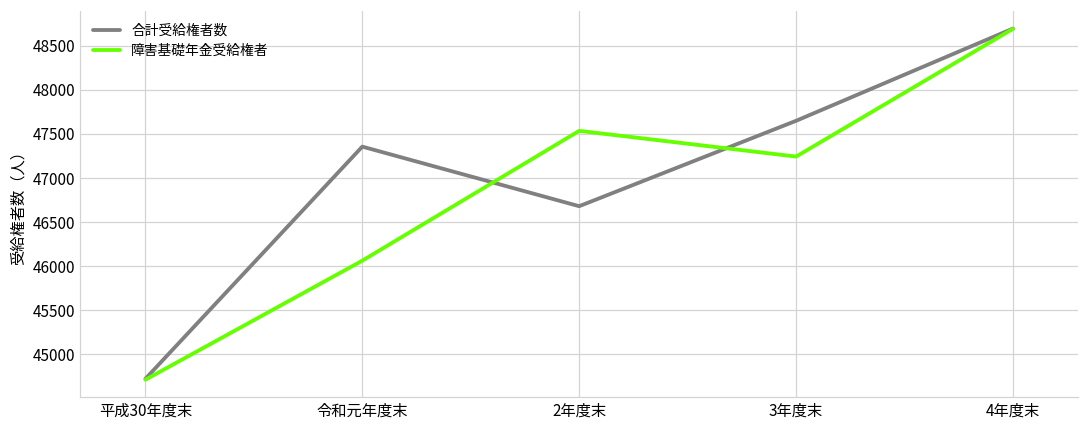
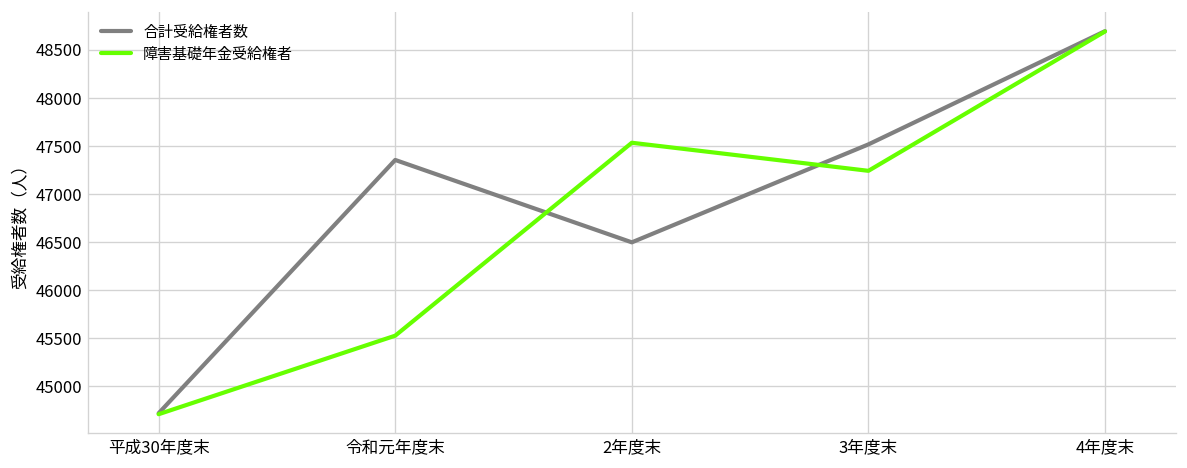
  {
    "合計受給権者数": {
      "令和元年度末": 47400,
-     "2年度末": 46700,
-     "3年度末": 47600
+     "2年度末": 46500,
+     "3年度末": 47500
    },
    "障害基礎年金受給権者": {
-     "令和元年度末": 46100,
+     "令和元年度末": 45500,
      "2年度末": 47500,
      "3年度末": 47200
    }
  }
